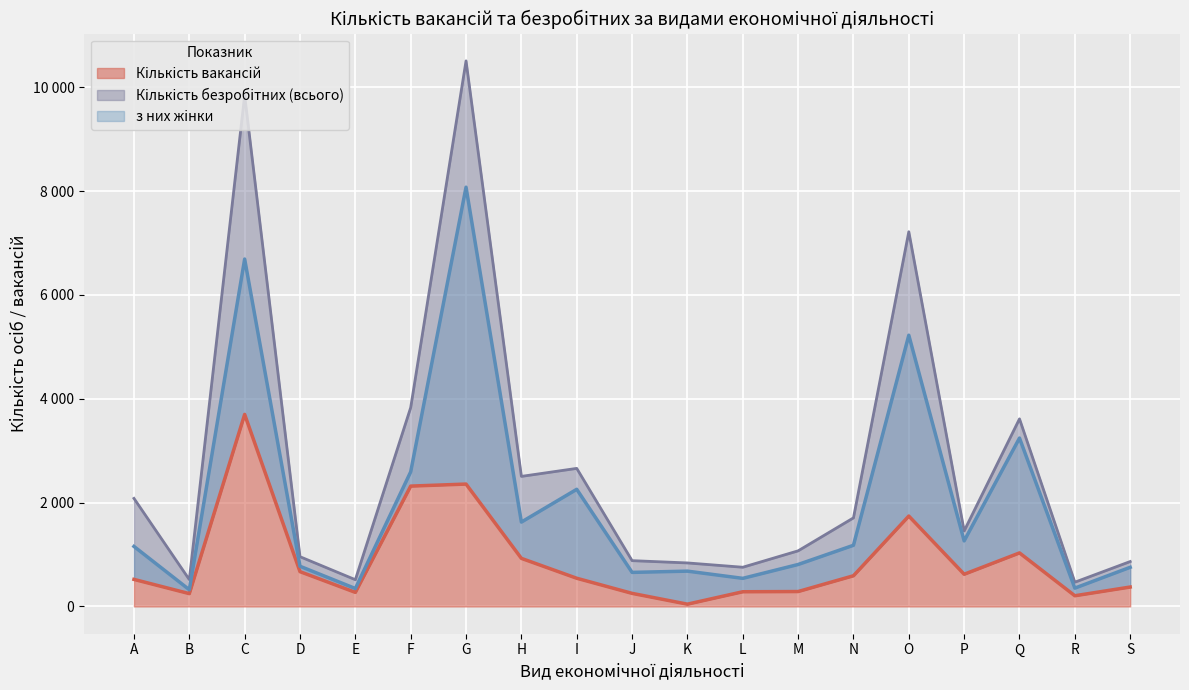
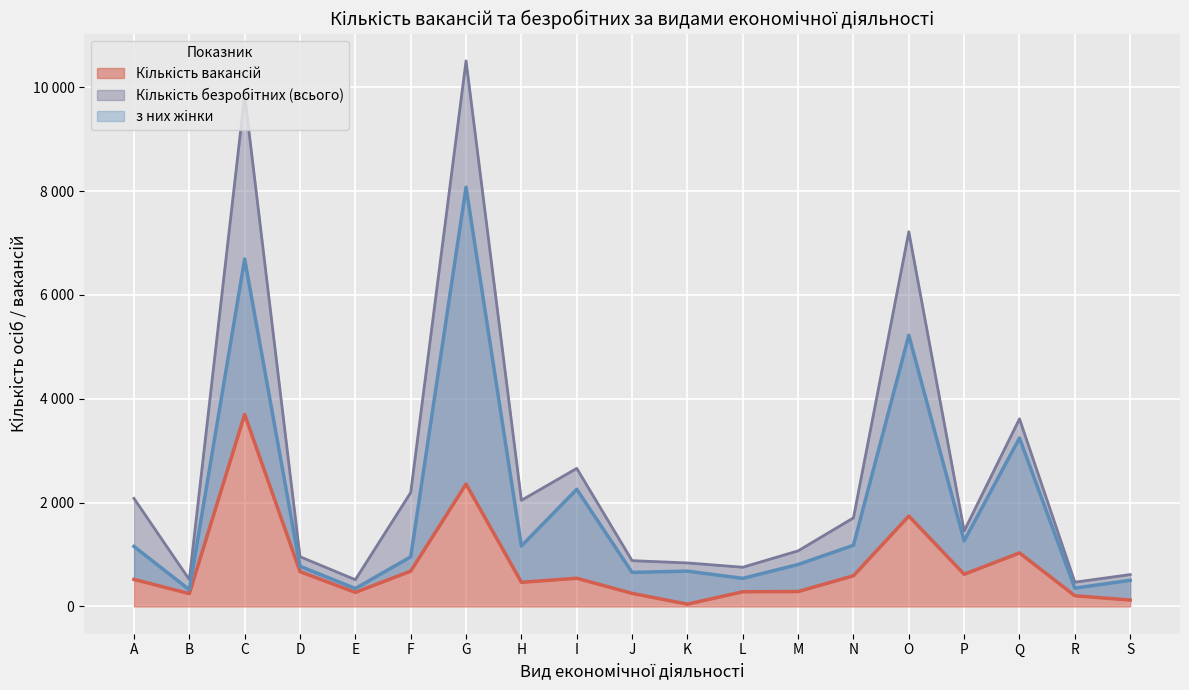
  {
    "Кількість вакансій": {
      "A": 500,
      "B": 200,
      "C": 3700,
      "D": 700,
      "E": 300,
-     "F": 2300,
+     "F": 700,
      "G": 2400,
-     "H": 900,
+     "H": 500,
      "I": 500,
      "J": 300,
      "K": 0,
      "L": 300,
      "M": 300,
      "N": 600,
      "O": 1700,
      "P": 600,
      "Q": 1000,
      "R": 200,
-     "S": 400
+     "S": 100
    }
  }
